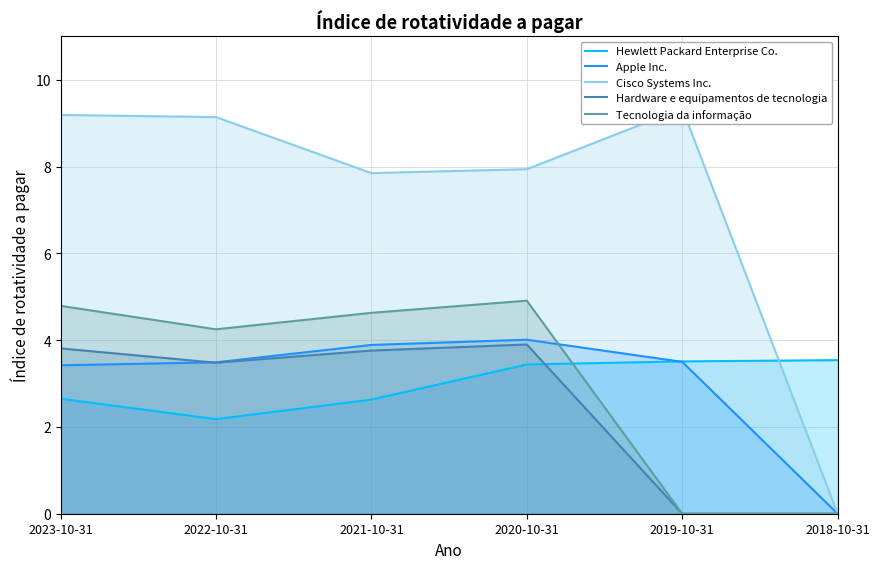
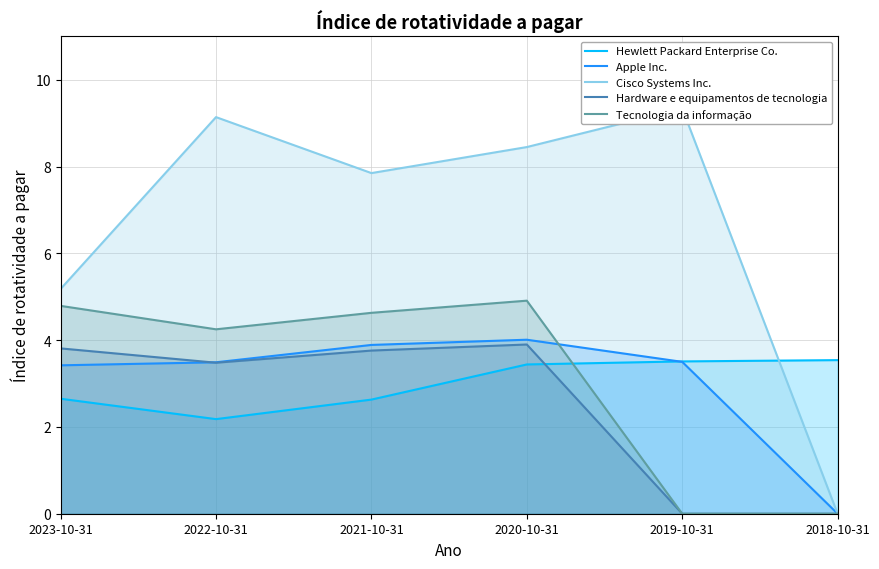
  {
    "Cisco Systems Inc.": {
-     "2023-10-31": 9.2,
+     "2023-10-31": 5.2,
      "2022-10-31": 9.1,
      "2021-10-31": 7.9,
-     "2020-10-31": 7.9
+     "2020-10-31": 8.5
    }
  }
